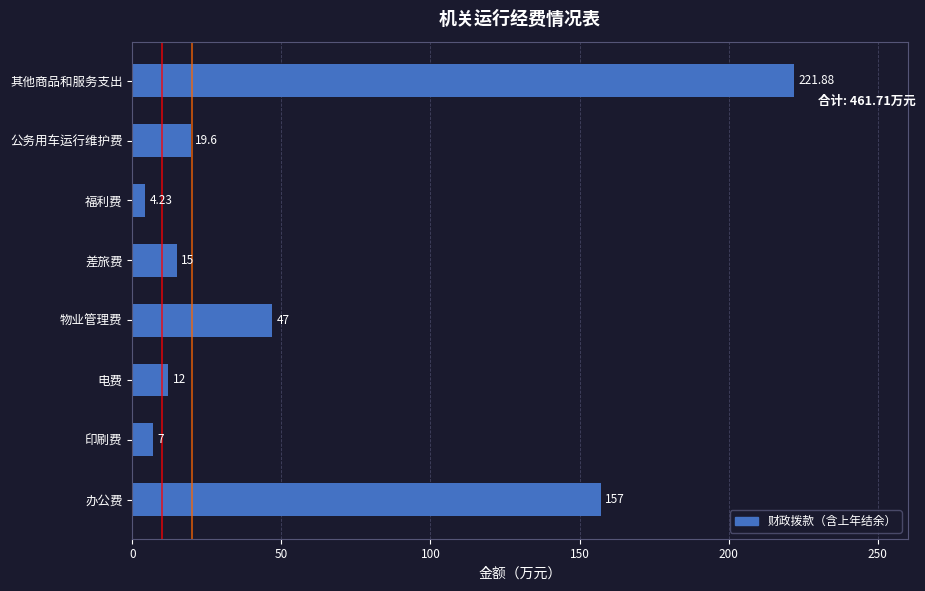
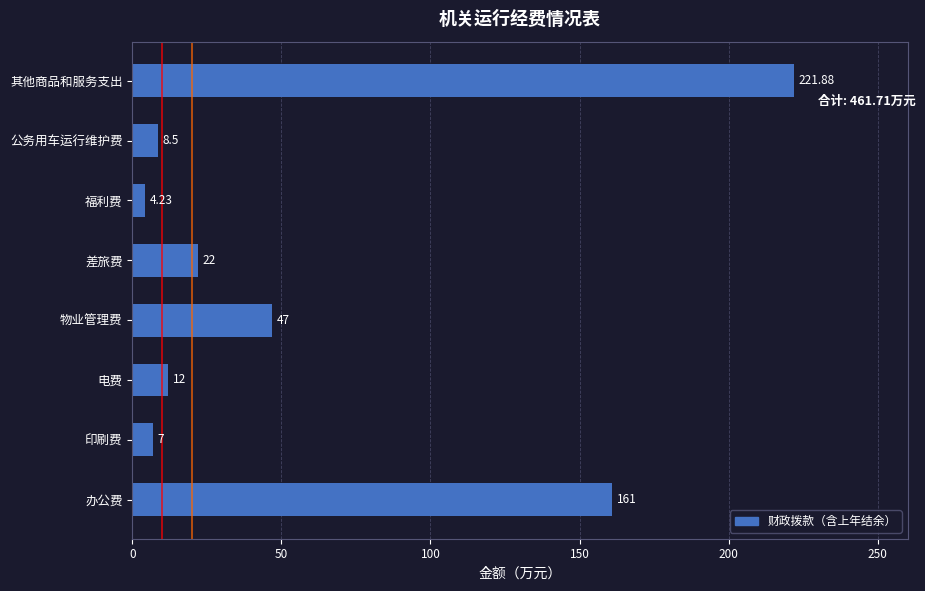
  {
    "其他商品和服务支出": 221.88,
-   "公务用车运行维护费": 19.6,
+   "公务用车运行维护费": 8.5,
    "福利费": 4.23,
-   "差旅费": 15,
+   "差旅费": 22,
    "物业管理费": 47,
    "电费": 12,
    "印刷费": 7,
-   "办公费": 157
+   "办公费": 161
  }
